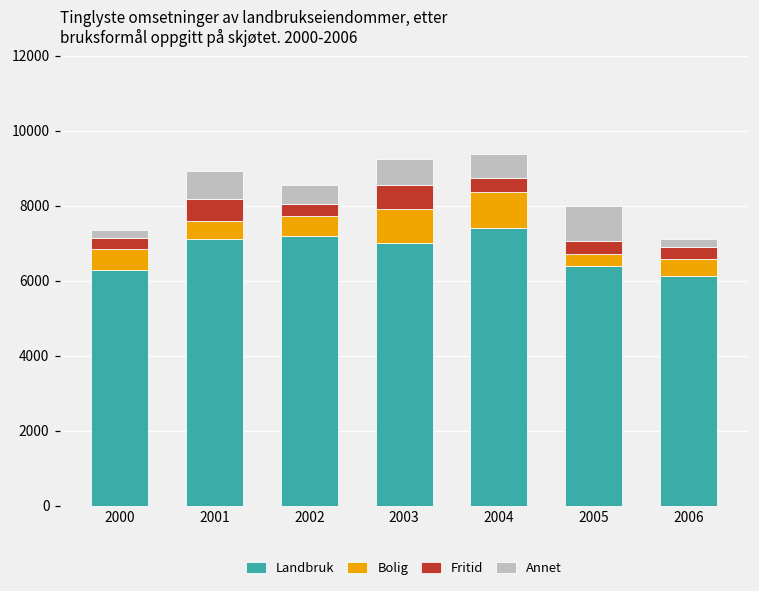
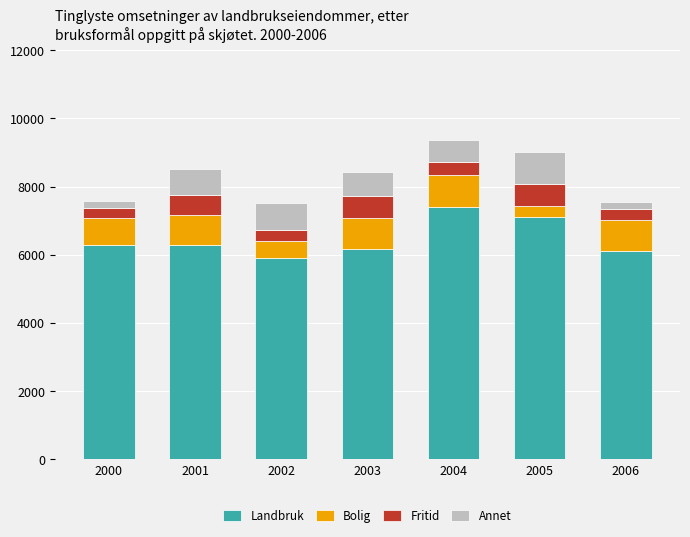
  {
    "Landbruk": {
      "2000": 6300,
-     "2001": 7100,
-     "2002": 7200,
-     "2003": 7000,
+     "2001": 6300,
+     "2002": 5900,
+     "2003": 6200,
      "2004": 7400,
-     "2005": 6400,
+     "2005": 7100,
      "2006": 6100
    },
    "Bolig": {
-     "2000": 600,
-     "2001": 500,
+     "2000": 800,
+     "2001": 900,
      "2002": 500,
      "2003": 900,
      "2004": 1000,
      "2005": 300,
-     "2006": 500
+     "2006": 900
    },
    "Fritid": {
      "2000": 300,
      "2001": 600,
      "2002": 300,
      "2003": 600,
      "2004": 400,
-     "2005": 400,
+     "2005": 600,
      "2006": 300
    },
    "Annet": {
      "2000": 200,
      "2001": 800,
-     "2002": 500,
+     "2002": 800,
      "2003": 700,
      "2004": 700,
      "2005": 900,
      "2006": 200
    }
  }
